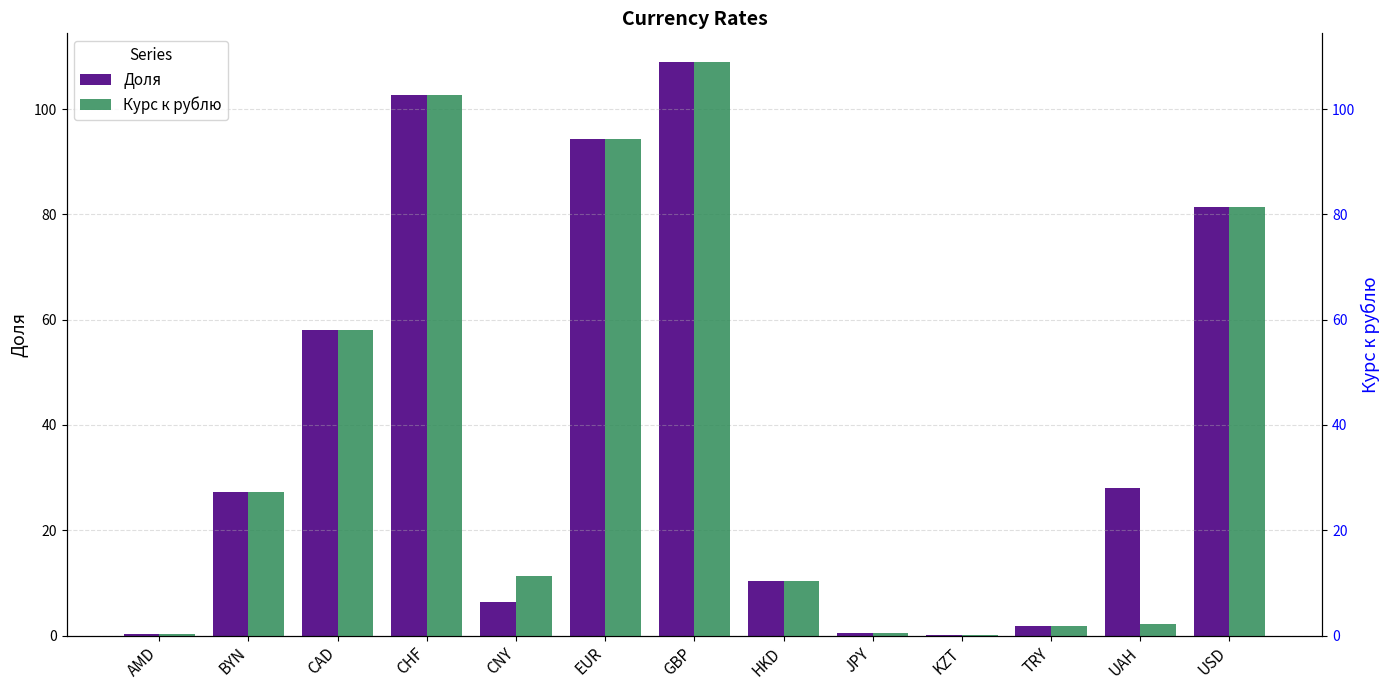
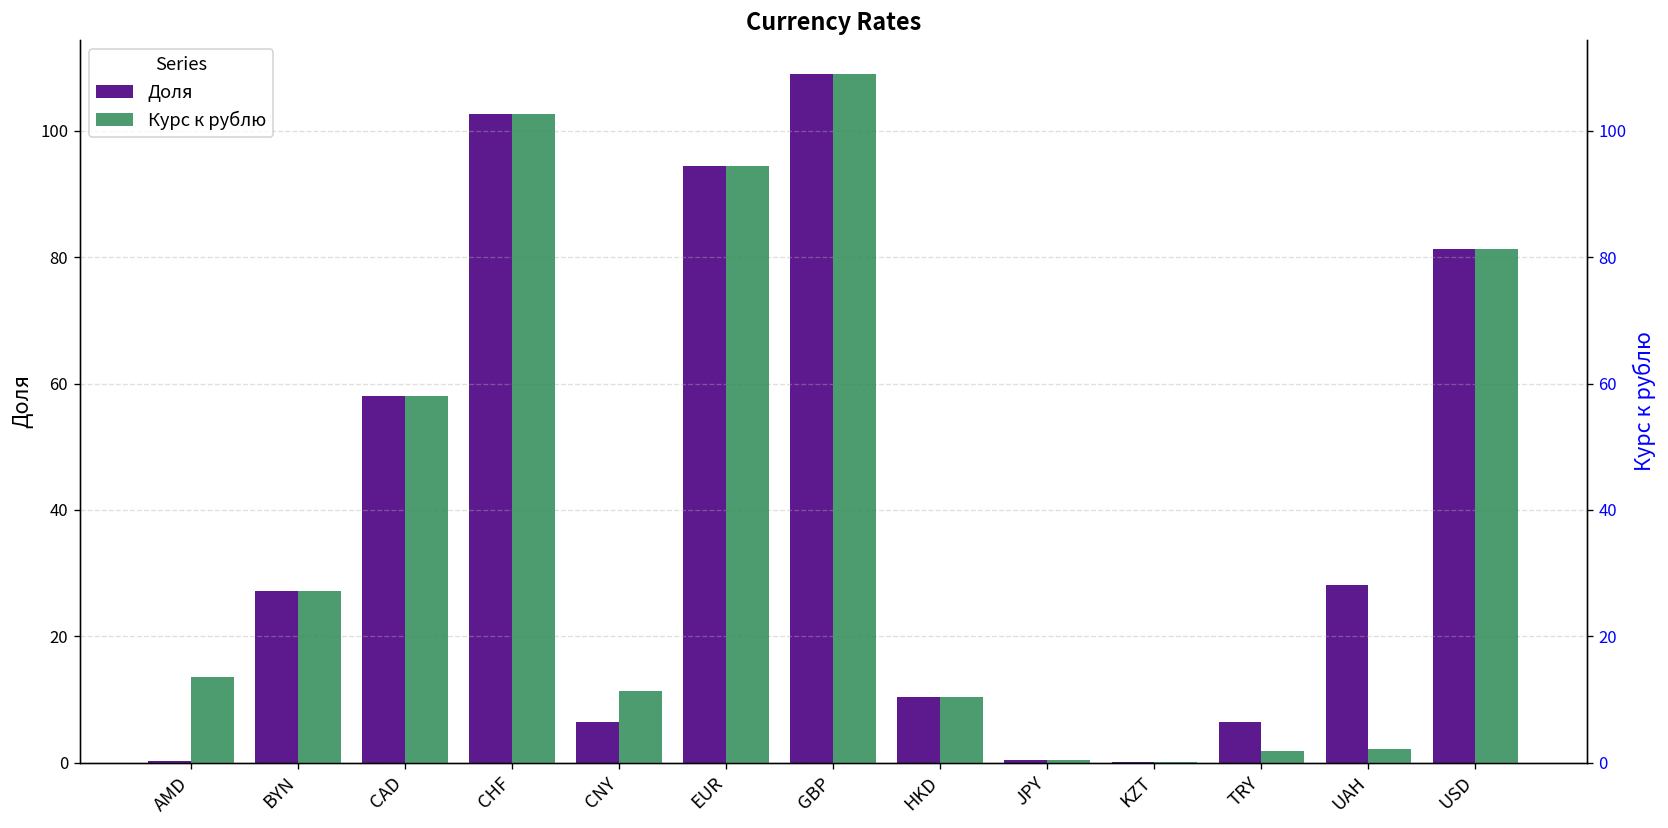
  {
    "Доля": {
      "BYN": 27,
      "CAD": 58,
      "CHF": 103,
      "CNY": 6,
      "EUR": 94,
      "GBP": 109,
      "HKD": 10,
-     "TRY": 2,
+     "TRY": 7,
      "UAH": 28,
      "USD": 81
    },
    "Курс к рублю": {
-     "AMD": 0,
+     "AMD": 14,
      "BYN": 27,
      "CAD": 58,
      "CHF": 103,
      "CNY": 11,
      "EUR": 94,
      "GBP": 109,
      "HKD": 10,
      "TRY": 2,
      "UAH": 2,
      "USD": 81
    }
  }
